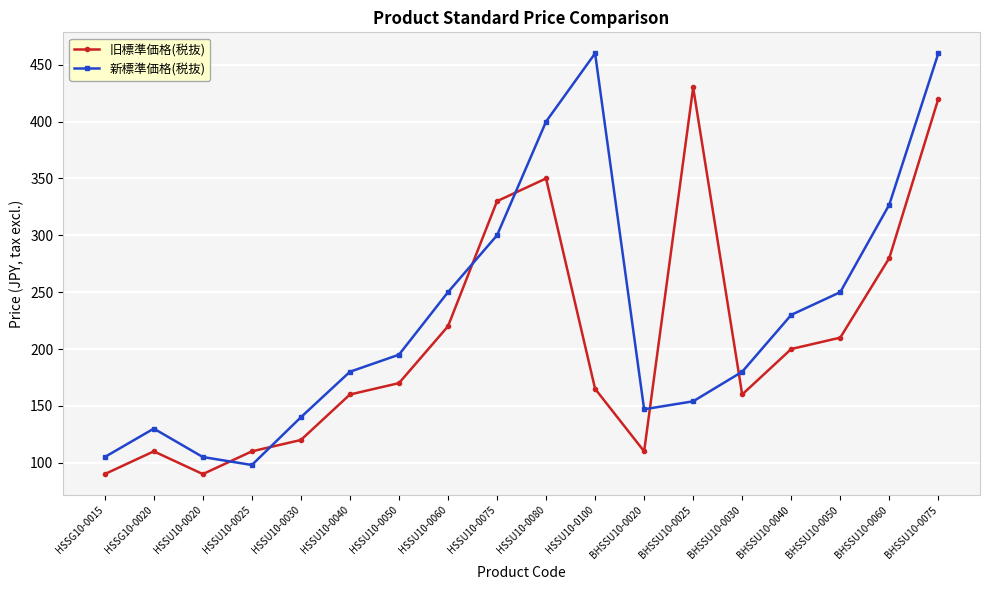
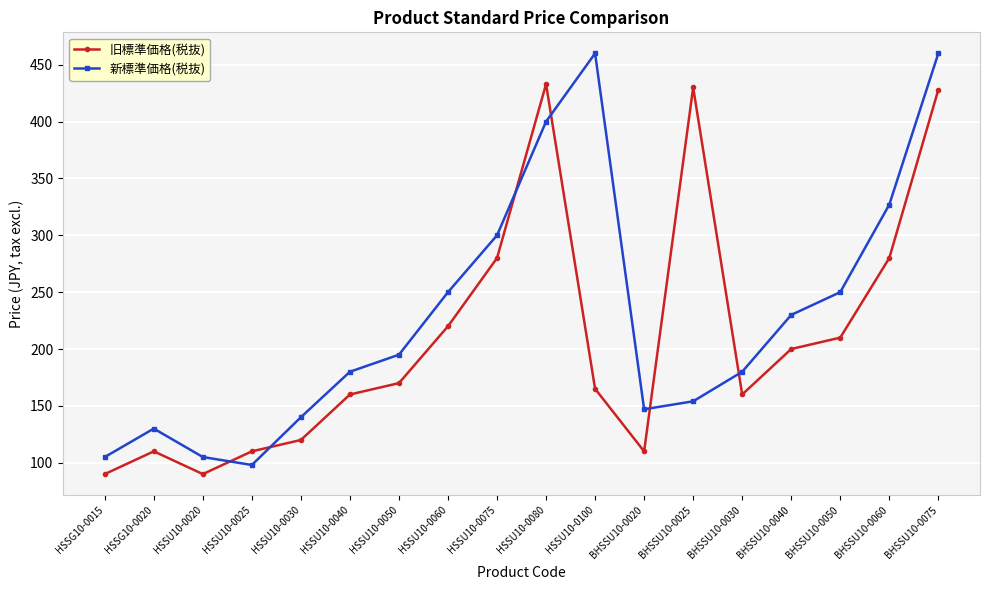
  {
    "旧標準価格(税抜)": {
      "HSSG10-0015": 90,
      "HSSG10-0020": 110,
      "HSSU10-0020": 90,
      "HSSU10-0025": 110,
      "HSSU10-0030": 120,
      "HSSU10-0040": 160,
      "HSSU10-0050": 170,
      "HSSU10-0060": 220,
-     "HSSU10-0075": 330,
-     "HSSU10-0080": 350,
+     "HSSU10-0075": 280,
+     "HSSU10-0080": 433,
      "HSSU10-0100": 165,
      "BHSSU10-0020": 110,
      "BHSSU10-0025": 430,
      "BHSSU10-0030": 160,
      "BHSSU10-0040": 200,
      "BHSSU10-0050": 210,
      "BHSSU10-0060": 280,
-     "BHSSU10-0075": 420
+     "BHSSU10-0075": 428
    },
    "新標準価格(税抜)": {
      "HSSG10-0015": 105,
      "HSSG10-0020": 130,
      "HSSU10-0020": 105,
      "HSSU10-0025": 98,
      "HSSU10-0030": 140,
      "HSSU10-0040": 180,
      "HSSU10-0050": 195,
      "HSSU10-0060": 250,
      "HSSU10-0075": 300,
      "HSSU10-0080": 400,
      "HSSU10-0100": 460,
      "BHSSU10-0020": 147,
      "BHSSU10-0025": 154,
      "BHSSU10-0030": 180,
      "BHSSU10-0040": 230,
      "BHSSU10-0050": 250,
      "BHSSU10-0060": 327,
      "BHSSU10-0075": 460
    }
  }
